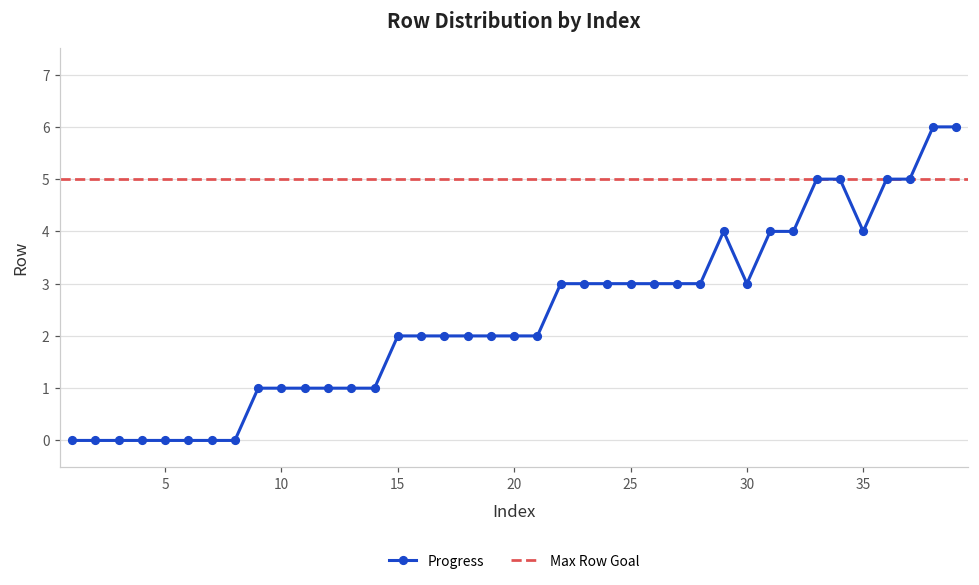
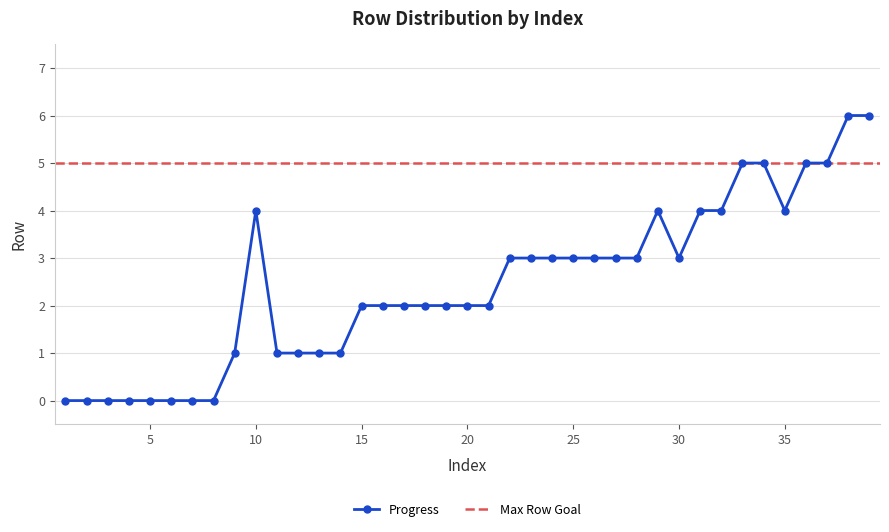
  {
    "5": 0,
-   "10": 1,
+   "10": 4,
    "15": 2,
    "20": 2,
    "25": 3,
    "30": 3,
    "35": 4
  }
